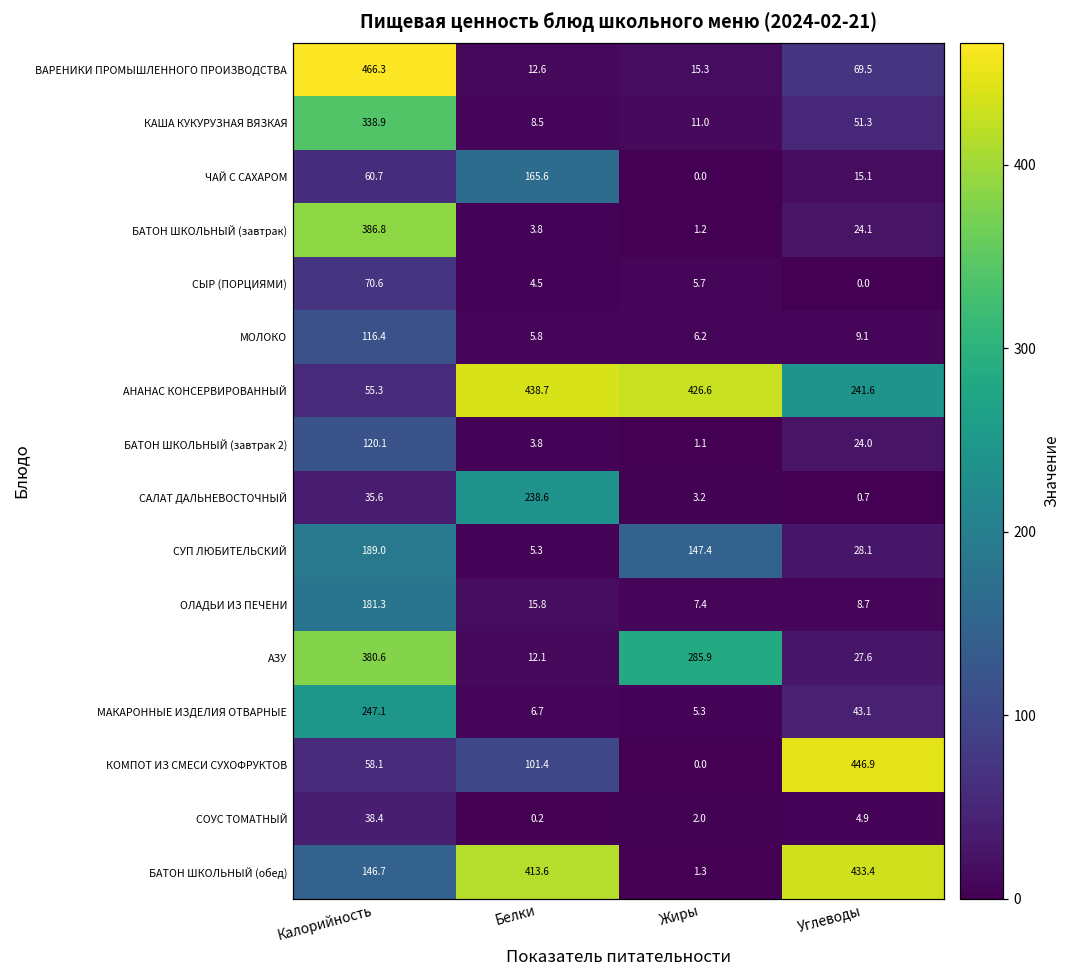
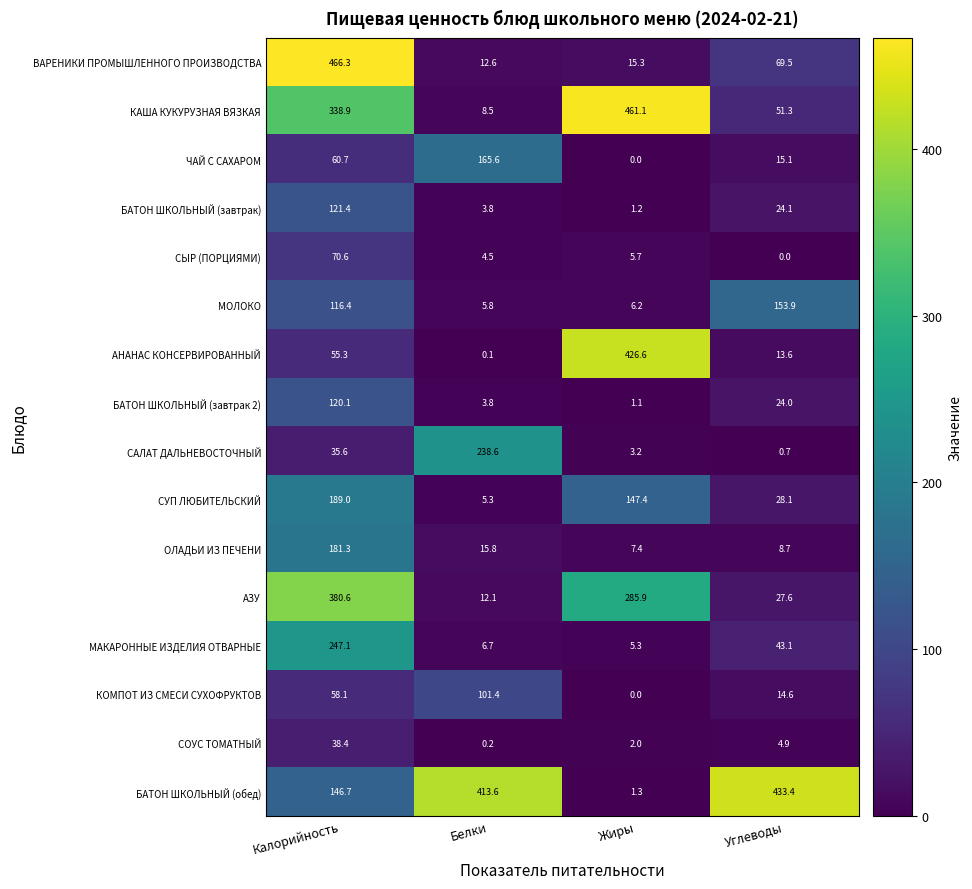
  {
    "ВАРЕНИКИ ПРОМЫШЛЕННОГО ПРОИЗВОДСТВА": {
      "Калорийность": 466.3,
      "Белки": 12.6,
      "Жиры": 15.3,
      "Углеводы": 69.5
    },
    "КАША КУКУРУЗНАЯ ВЯЗКАЯ": {
      "Калорийность": 338.9,
      "Белки": 8.5,
-     "Жиры": 11.0,
+     "Жиры": 461.1,
      "Углеводы": 51.3
    },
    "ЧАЙ С САХАРОМ": {
      "Калорийность": 60.7,
      "Белки": 165.6,
      "Жиры": 0.0,
      "Углеводы": 15.1
    },
    "БАТОН ШКОЛЬНЫЙ (завтрак)": {
-     "Калорийность": 386.8,
+     "Калорийность": 121.4,
      "Белки": 3.8,
      "Жиры": 1.2,
      "Углеводы": 24.1
    },
    "СЫР (ПОРЦИЯМИ)": {
      "Калорийность": 70.6,
      "Белки": 4.5,
      "Жиры": 5.7,
      "Углеводы": 0.0
    },
    "МОЛОКО": {
      "Калорийность": 116.4,
      "Белки": 5.8,
      "Жиры": 6.2,
-     "Углеводы": 9.1
+     "Углеводы": 153.9
    },
    "АНАНАС КОНСЕРВИРОВАННЫЙ": {
      "Калорийность": 55.3,
-     "Белки": 438.7,
+     "Белки": 0.1,
      "Жиры": 426.6,
-     "Углеводы": 241.6
+     "Углеводы": 13.6
    },
    "БАТОН ШКОЛЬНЫЙ (завтрак 2)": {
      "Калорийность": 120.1,
      "Белки": 3.8,
      "Жиры": 1.1,
      "Углеводы": 24.0
    },
    "САЛАТ ДАЛЬНЕВОСТОЧНЫЙ": {
      "Калорийность": 35.6,
      "Белки": 238.6,
      "Жиры": 3.2,
      "Углеводы": 0.7
    },
    "СУП ЛЮБИТЕЛЬСКИЙ": {
      "Калорийность": 189.0,
      "Белки": 5.3,
      "Жиры": 147.4,
      "Углеводы": 28.1
    },
    "ОЛАДЬИ ИЗ ПЕЧЕНИ": {
      "Калорийность": 181.3,
      "Белки": 15.8,
      "Жиры": 7.4,
      "Углеводы": 8.7
    },
    "АЗУ": {
      "Калорийность": 380.6,
      "Белки": 12.1,
      "Жиры": 285.9,
      "Углеводы": 27.6
    },
    "МАКАРОННЫЕ ИЗДЕЛИЯ ОТВАРНЫЕ": {
      "Калорийность": 247.1,
      "Белки": 6.7,
      "Жиры": 5.3,
      "Углеводы": 43.1
    },
    "КОМПОТ ИЗ СМЕСИ СУХОФРУКТОВ": {
      "Калорийность": 58.1,
      "Белки": 101.4,
      "Жиры": 0.0,
-     "Углеводы": 446.9
+     "Углеводы": 14.6
    },
    "СОУС ТОМАТНЫЙ": {
      "Калорийность": 38.4,
      "Белки": 0.2,
      "Жиры": 2.0,
      "Углеводы": 4.9
    },
    "БАТОН ШКОЛЬНЫЙ (обед)": {
      "Калорийность": 146.7,
      "Белки": 413.6,
      "Жиры": 1.3,
      "Углеводы": 433.4
    }
  }
